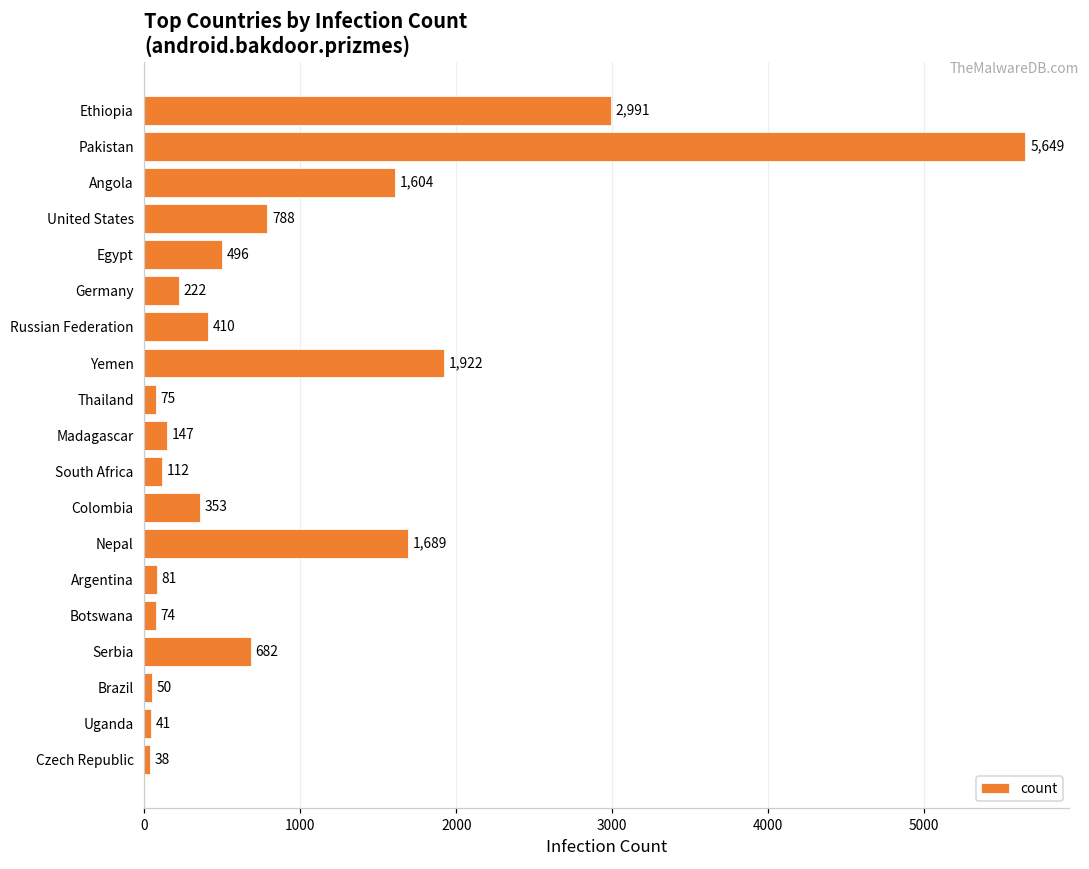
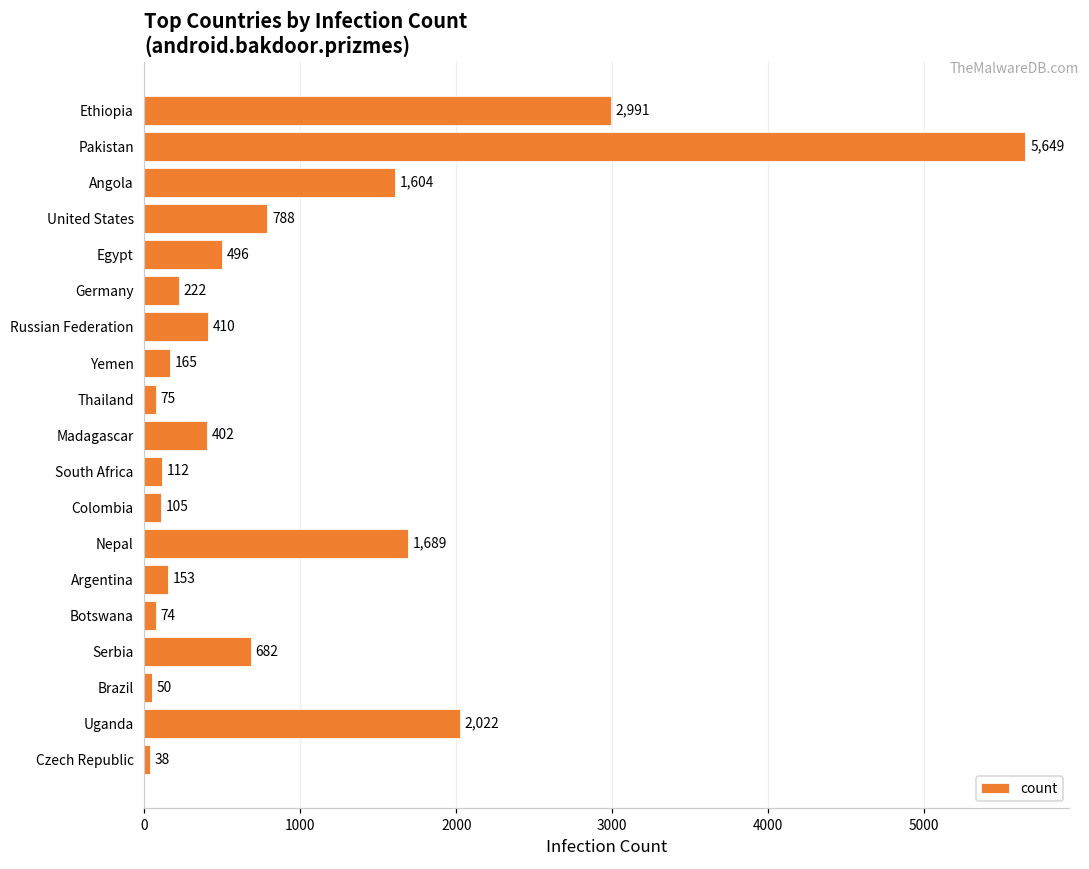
  {
    "Ethiopia": "2,991",
    "Pakistan": "5,649",
    "Angola": "1,604",
    "United States": "788",
    "Egypt": "496",
    "Germany": "222",
    "Russian Federation": "410",
-   "Yemen": "1,922",
+   "Yemen": "165",
    "Thailand": "75",
-   "Madagascar": "147",
+   "Madagascar": "402",
    "South Africa": "112",
-   "Colombia": "353",
+   "Colombia": "105",
    "Nepal": "1,689",
-   "Argentina": "81",
+   "Argentina": "153",
    "Botswana": "74",
    "Serbia": "682",
    "Brazil": "50",
-   "Uganda": "41",
+   "Uganda": "2,022",
    "Czech Republic": "38"
  }
